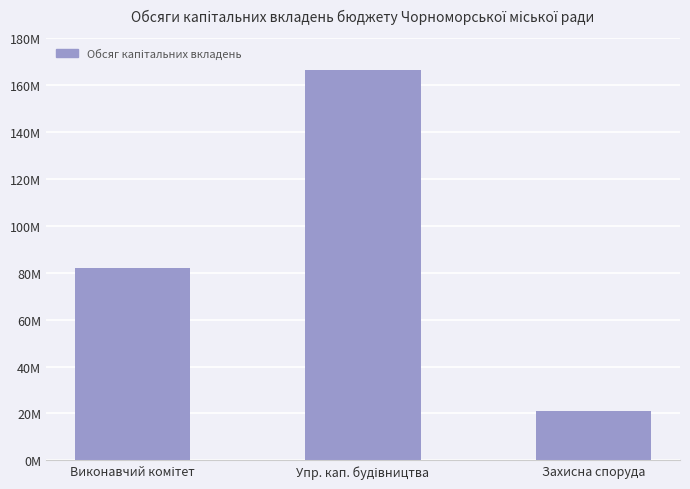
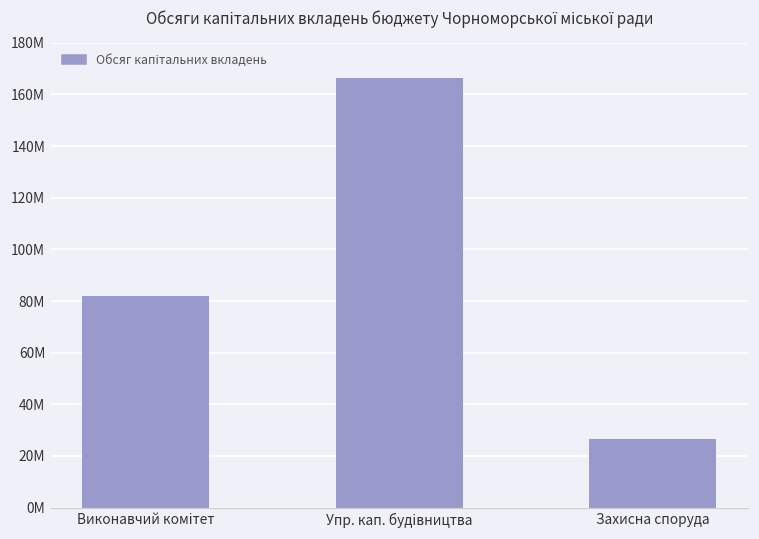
  {
    "Виконавчий комітет": 82000000,
    "Упр. кап. будівництва": 166000000,
-   "Захисна споруда": 21000000
+   "Захисна споруда": 26000000
  }
